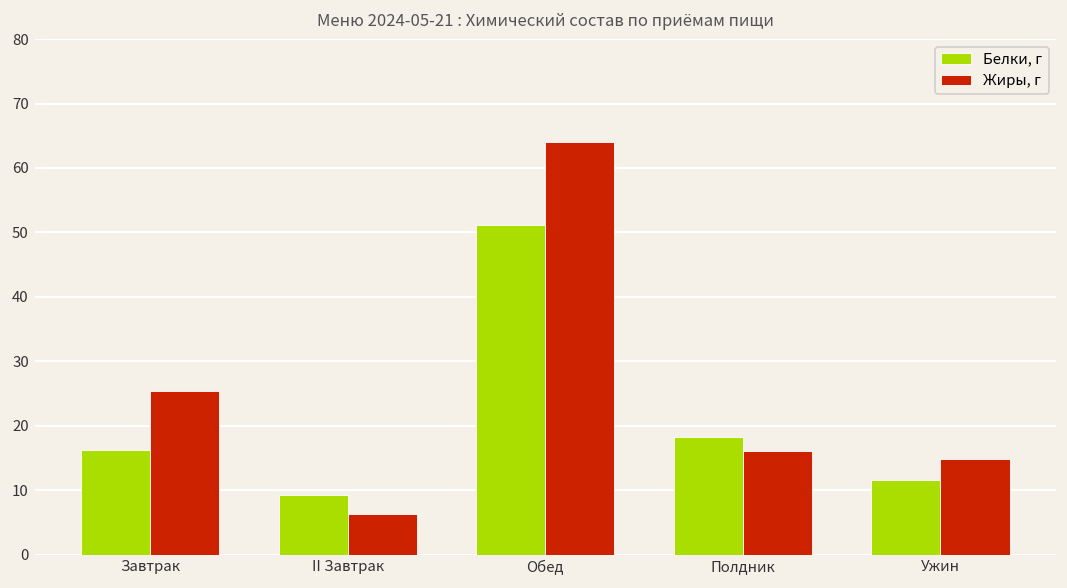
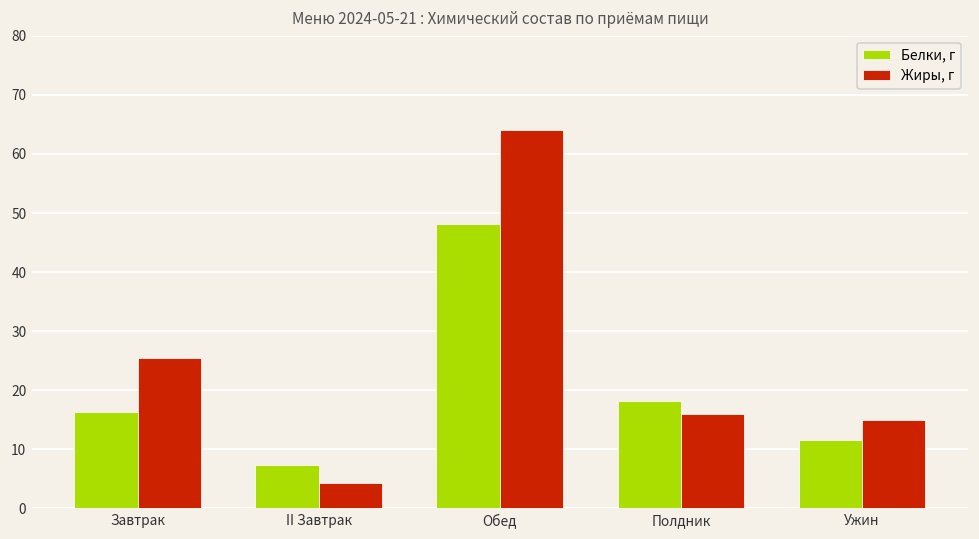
  {
    "Белки, г": {
      "Завтрак": 16,
-     "II Завтрак": 9,
-     "Обед": 51,
+     "II Завтрак": 7,
+     "Обед": 48,
      "Полдник": 18,
      "Ужин": 12
    },
    "Жиры, г": {
      "Завтрак": 25,
-     "II Завтрак": 6,
+     "II Завтрак": 4,
      "Обед": 64,
      "Полдник": 16,
      "Ужин": 15
    }
  }
